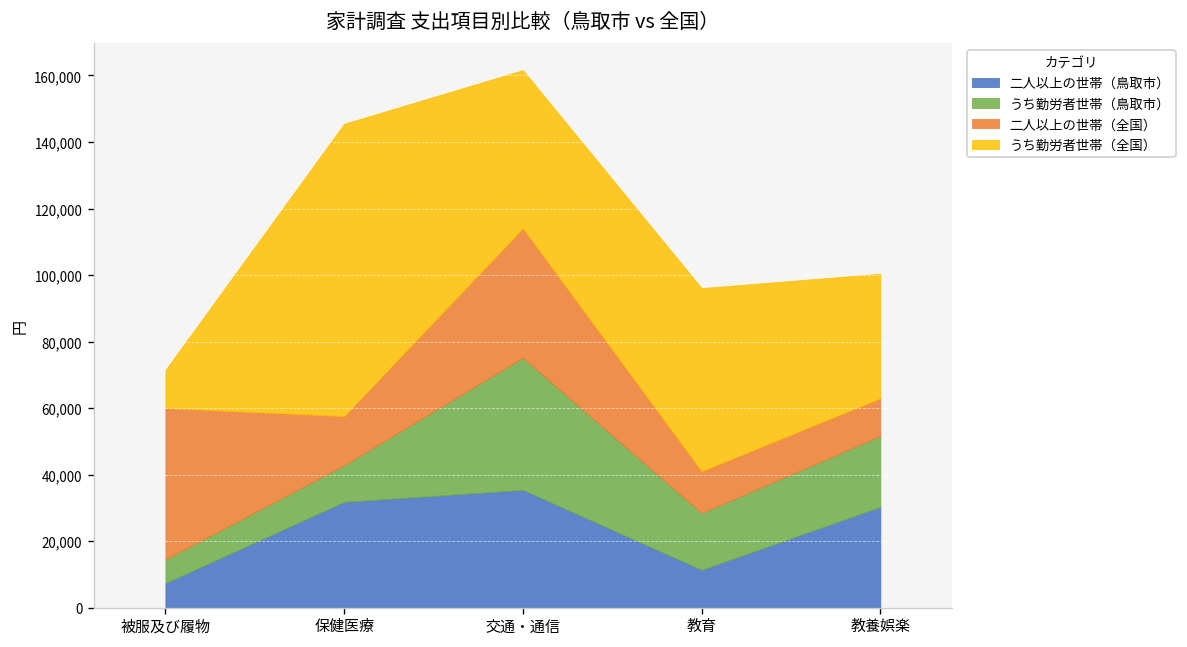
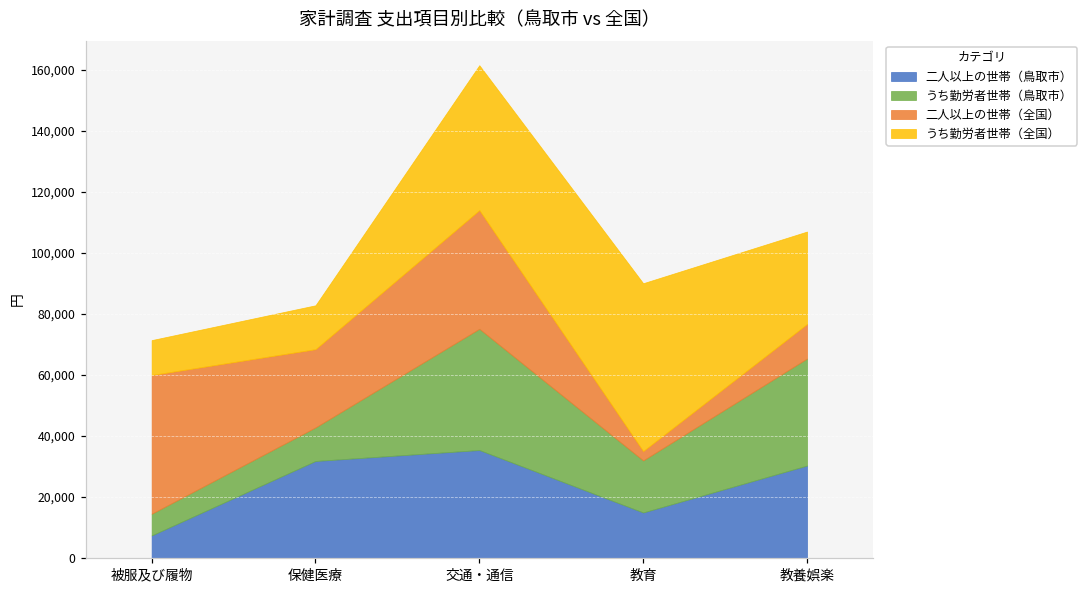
  {
    "二人以上の世帯（鳥取市）": {
      "被服及び履物": "7,000",
      "保健医療": "32,000",
      "交通・通信": "35,000",
-     "教育": "11,000",
+     "教育": "15,000",
      "教養娯楽": "30,000"
    },
    "うち勤労者世帯（鳥取市）": {
      "被服及び履物": "7,000",
      "保健医療": "11,000",
      "交通・通信": "40,000",
      "教育": "17,000",
-     "教養娯楽": "21,000"
+     "教養娯楽": "35,000"
    },
    "二人以上の世帯（全国）": {
      "被服及び履物": "45,000",
-     "保健医療": "15,000",
+     "保健医療": "26,000",
      "交通・通信": "39,000",
-     "教育": "13,000",
+     "教育": "3,000",
      "教養娯楽": "11,000"
    },
    "うち勤労者世帯（全国）": {
      "被服及び履物": "11,000",
-     "保健医療": "88,000",
+     "保健医療": "14,000",
      "交通・通信": "48,000",
      "教育": "55,000",
-     "教養娯楽": "37,000"
+     "教養娯楽": "30,000"
    }
  }
